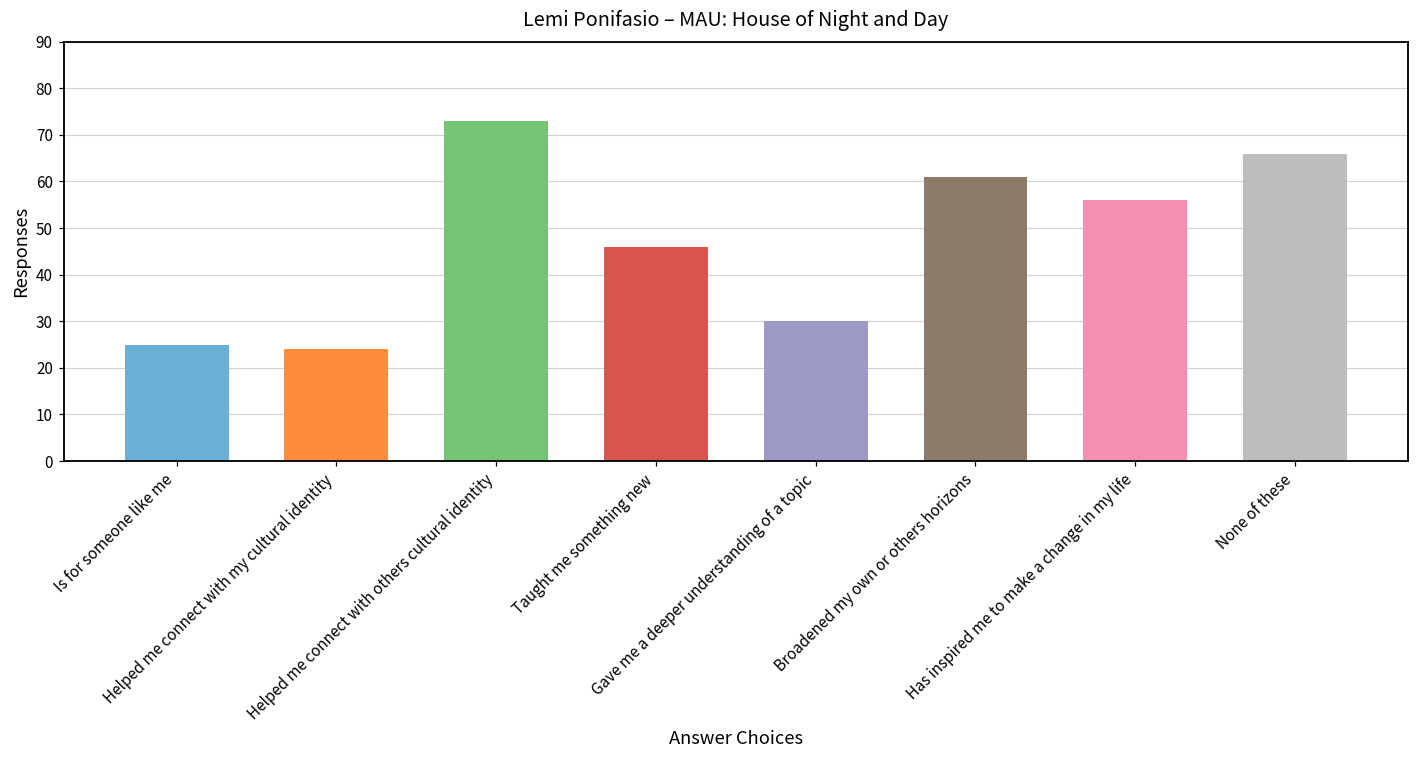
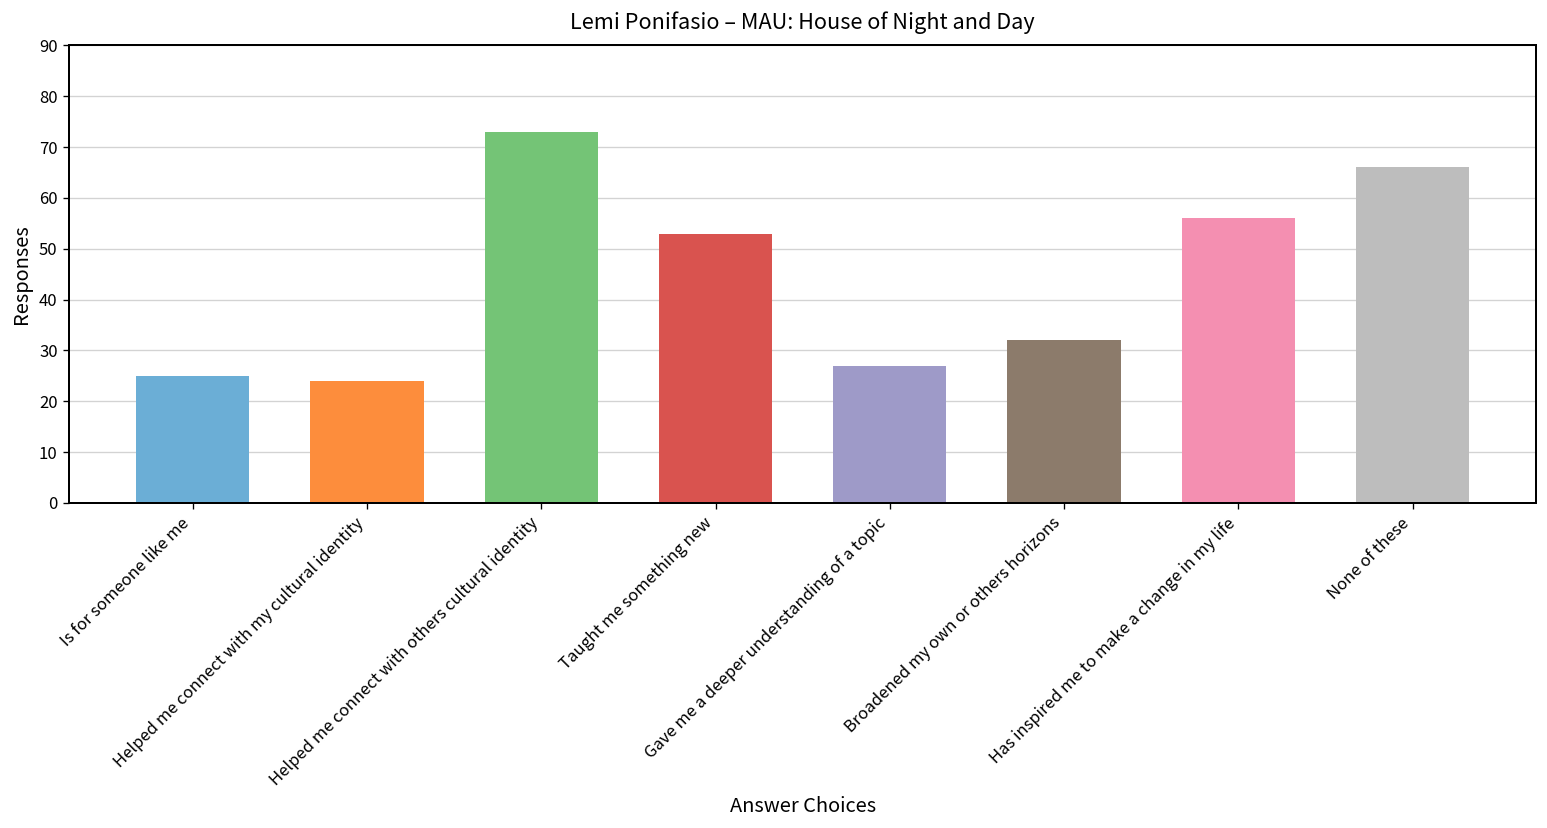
  {
    "Is for someone like me": 25,
    "Helped me connect with my cultural identity": 24,
    "Helped me connect with others cultural identity": 73,
-   "Taught me something new": 46,
-   "Gave me a deeper understanding of a topic": 30,
-   "Broadened my own or others horizons": 61,
+   "Taught me something new": 53,
+   "Gave me a deeper understanding of a topic": 27,
+   "Broadened my own or others horizons": 32,
    "Has inspired me to make a change in my life": 56,
    "None of these": 66
  }
